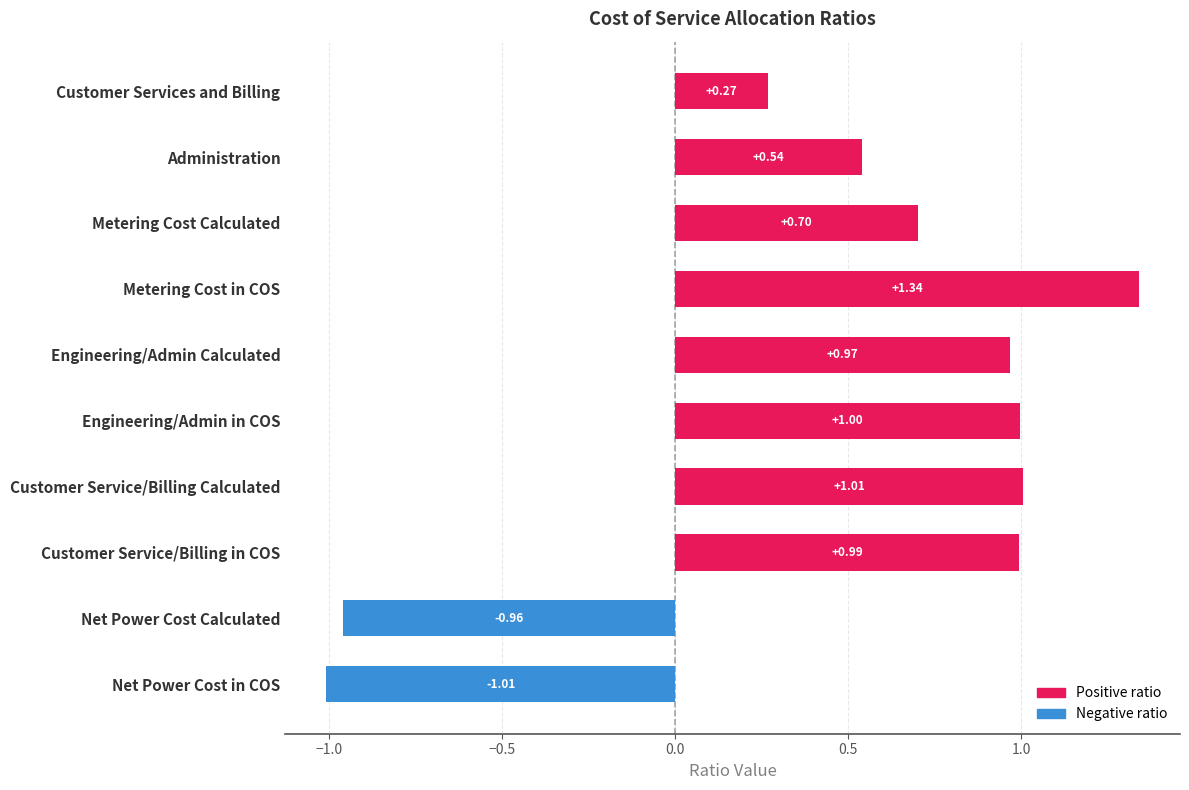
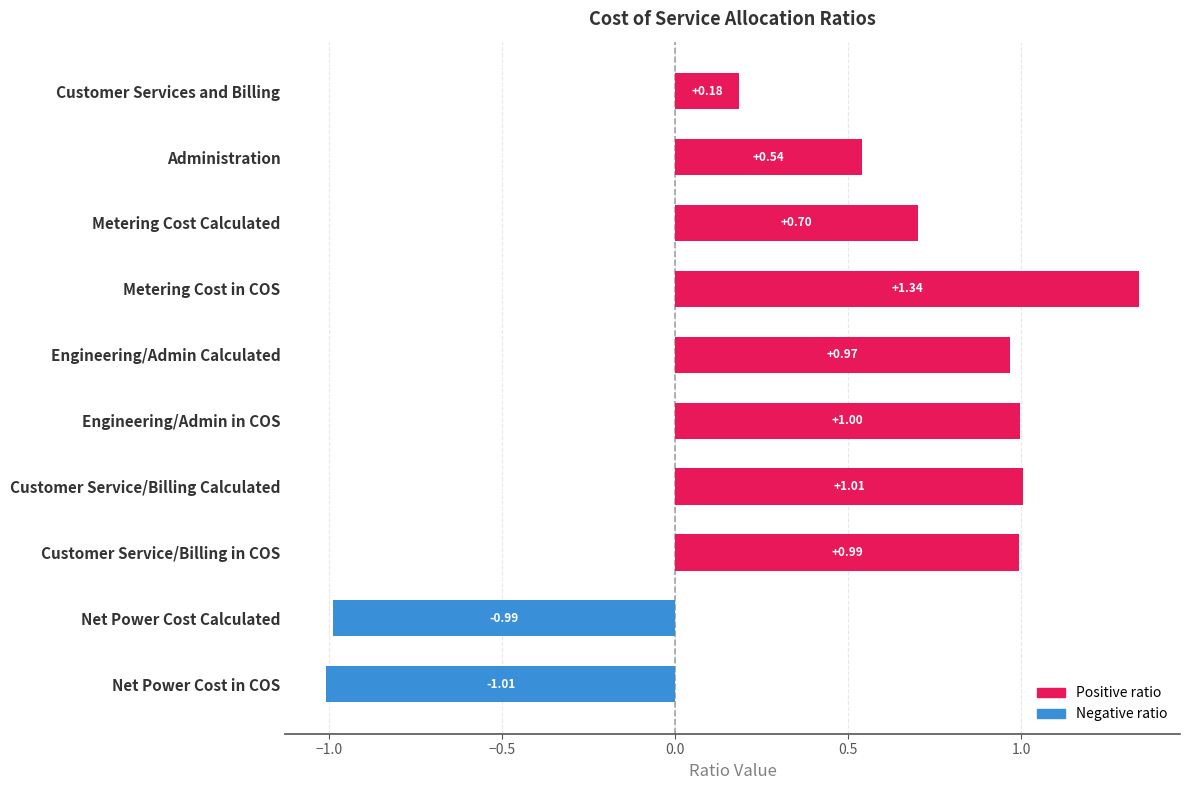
  {
-   "Customer Services and Billing": "+0.27",
+   "Customer Services and Billing": "+0.18",
    "Administration": "+0.54",
    "Metering Cost Calculated": "+0.70",
    "Metering Cost in COS": "+1.34",
    "Engineering/Admin Calculated": "+0.97",
    "Engineering/Admin in COS": "+1.00",
    "Customer Service/Billing Calculated": "+1.01",
    "Customer Service/Billing in COS": "+0.99",
-   "Net Power Cost Calculated": "-0.96",
+   "Net Power Cost Calculated": "-0.99",
    "Net Power Cost in COS": "-1.01"
  }
